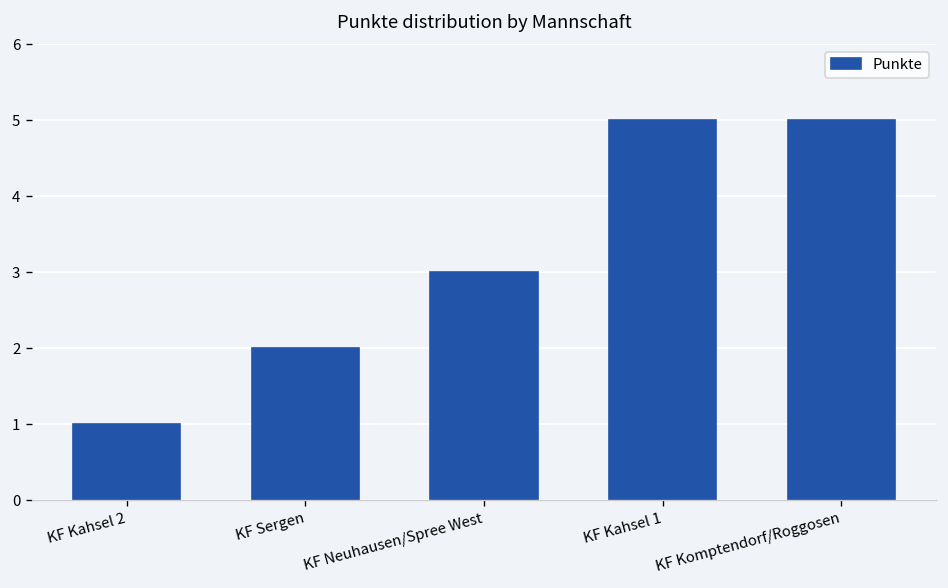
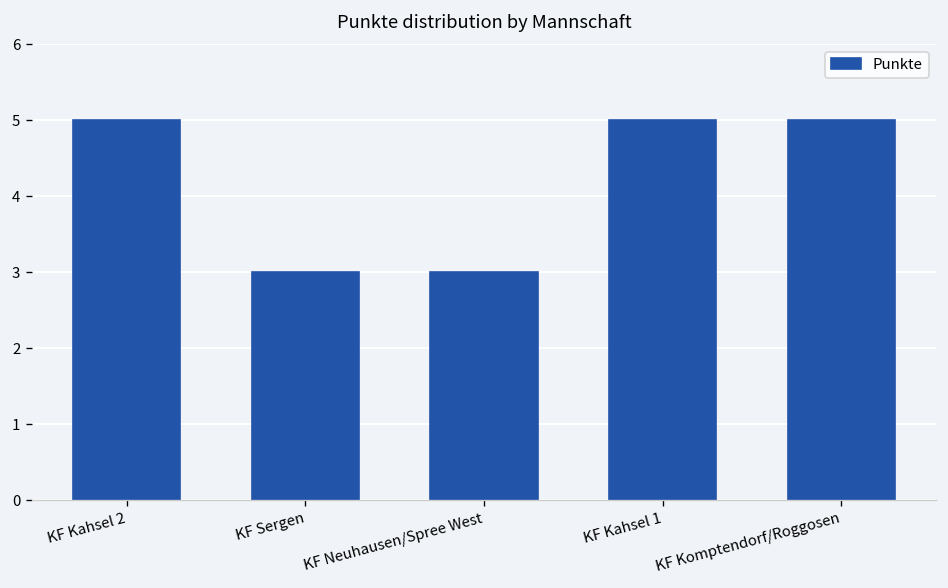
  {
-   "KF Kahsel 2": 1,
-   "KF Sergen": 2,
+   "KF Kahsel 2": 5,
+   "KF Sergen": 3,
    "KF Neuhausen/Spree West": 3,
    "KF Kahsel 1": 5,
    "KF Komptendorf/Roggosen": 5
  }
